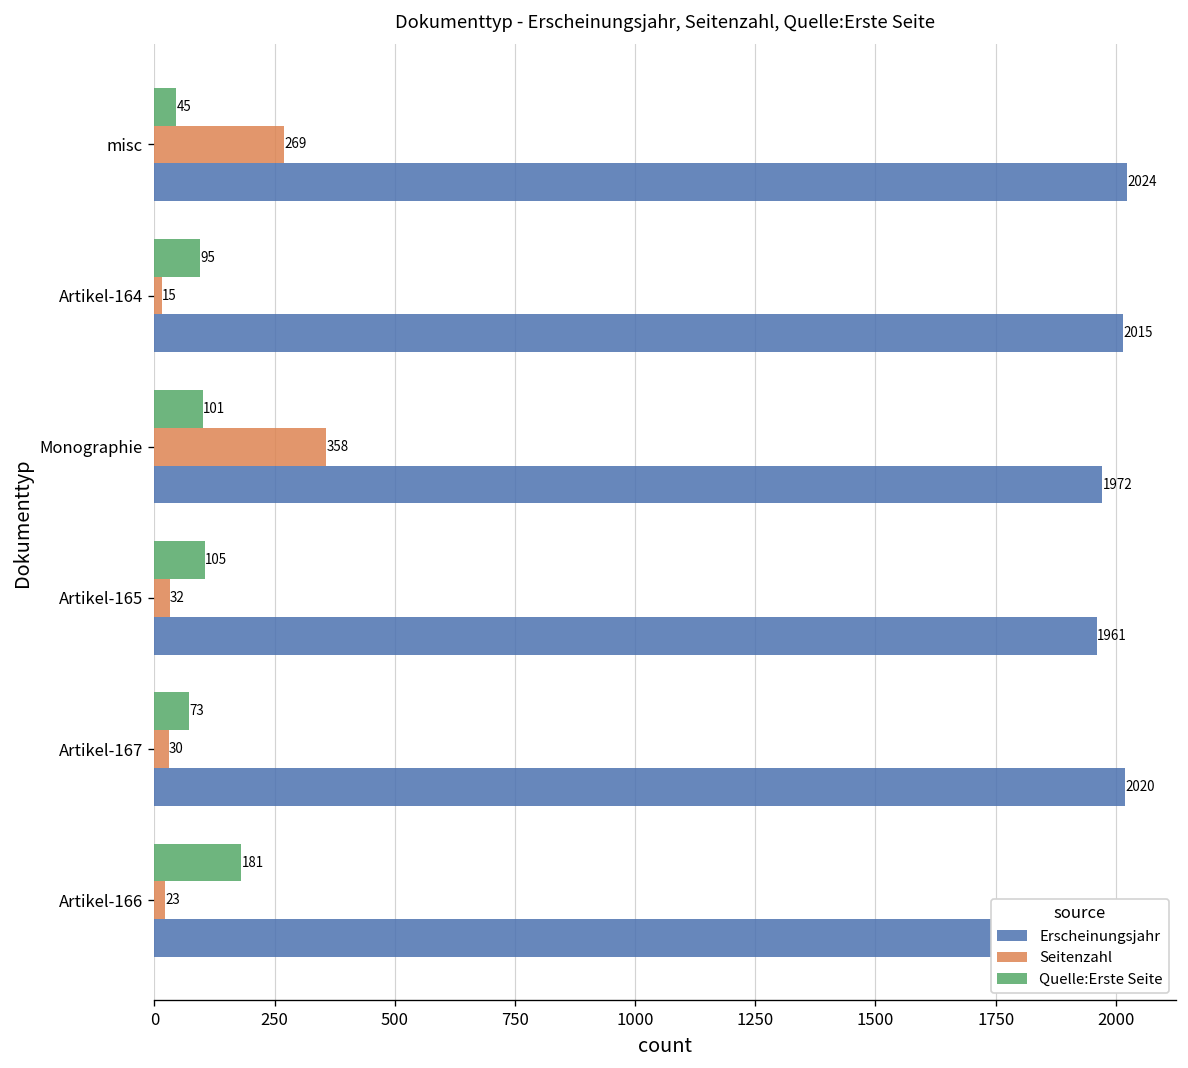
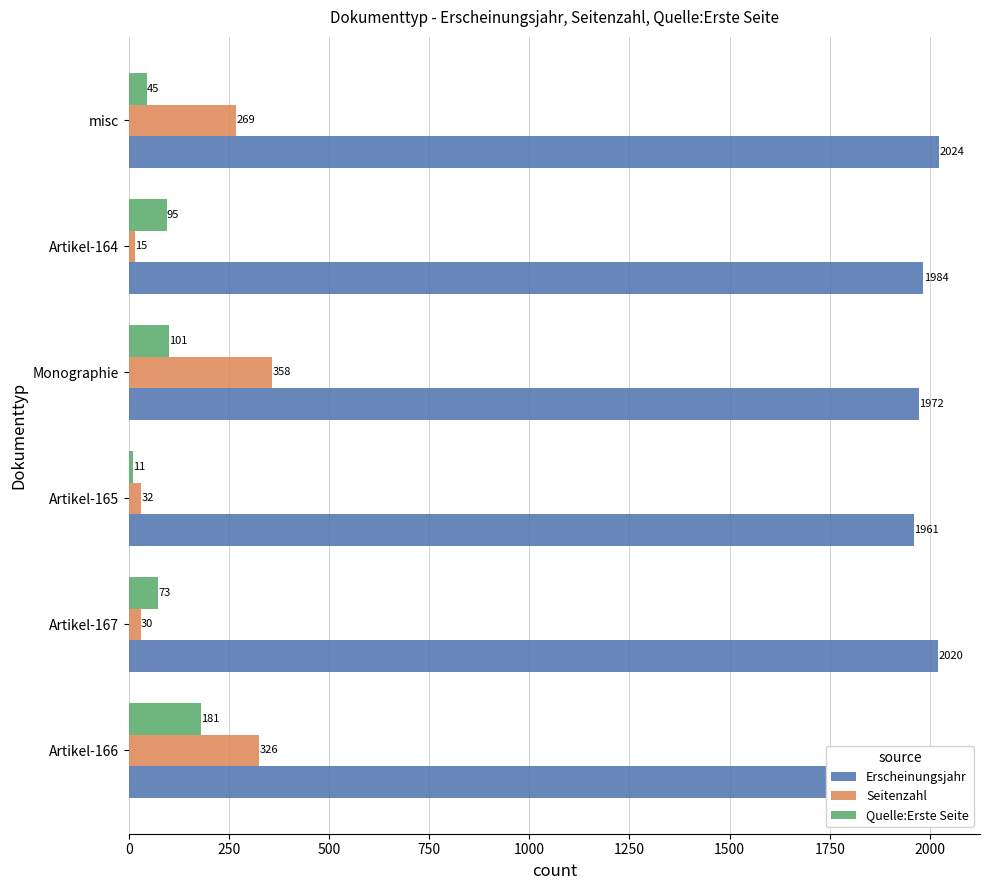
  {
    "Erscheinungsjahr": {
      "misc": 2024,
-     "Artikel-164": 2015,
+     "Artikel-164": 1984,
      "Monographie": 1972,
      "Artikel-165": 1961,
      "Artikel-167": 2020
    },
    "Seitenzahl": {
      "misc": 269,
      "Artikel-164": 15,
      "Monographie": 358,
      "Artikel-165": 32,
      "Artikel-167": 30,
-     "Artikel-166": 23
+     "Artikel-166": 326
    },
    "Quelle:Erste Seite": {
      "misc": 45,
      "Artikel-164": 95,
      "Monographie": 101,
-     "Artikel-165": 105,
+     "Artikel-165": 11,
      "Artikel-167": 73,
      "Artikel-166": 181
    }
  }
